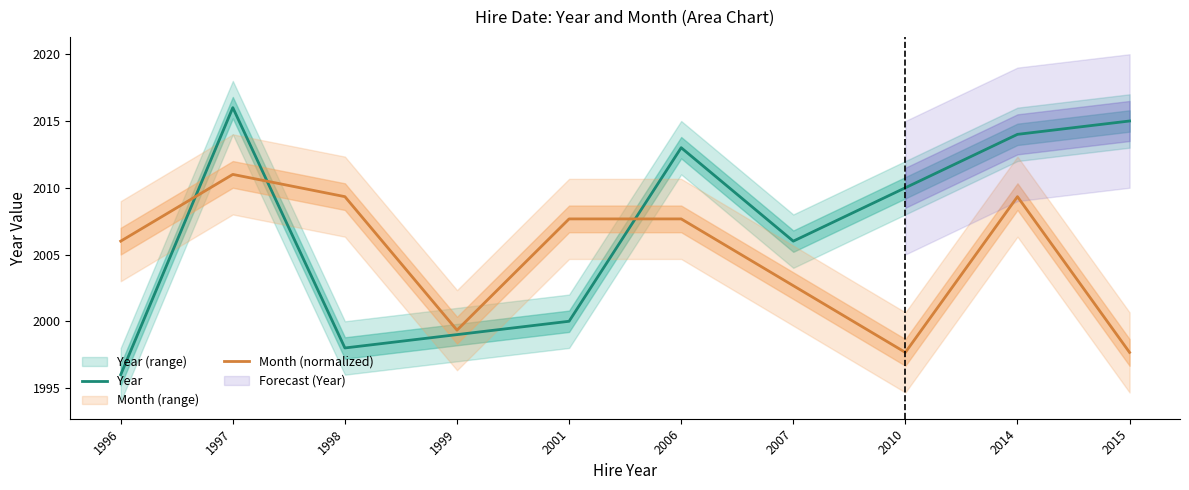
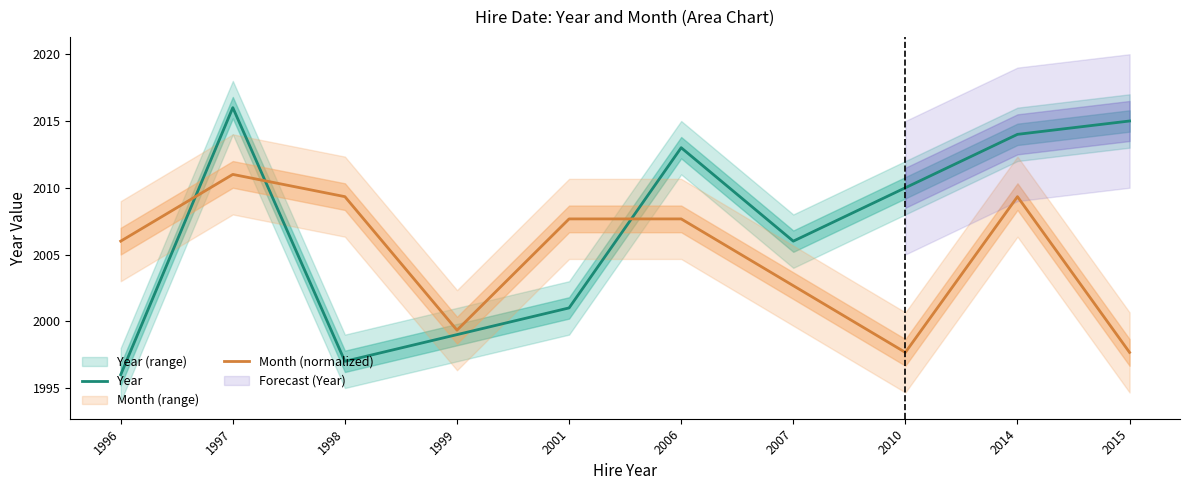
  {
    "Year": {
      "1996": 1996,
      "1997": 2016,
-     "1998": 1998,
+     "1998": 1997,
      "1999": 1999,
-     "2001": 2000,
+     "2001": 2001,
      "2006": 2013,
      "2007": 2006,
      "2010": 2010,
      "2014": 2014,
      "2015": 2015
    },
    "Month (normalized)": {
      "1996": 2006,
      "1997": 2011,
      "1998": 2009.3,
      "1999": 1999.3,
      "2001": 2007.7,
      "2006": 2007.7,
      "2007": 2002.7,
      "2010": 1997.7,
      "2014": 2009.3,
      "2015": 1997.7
    }
  }
